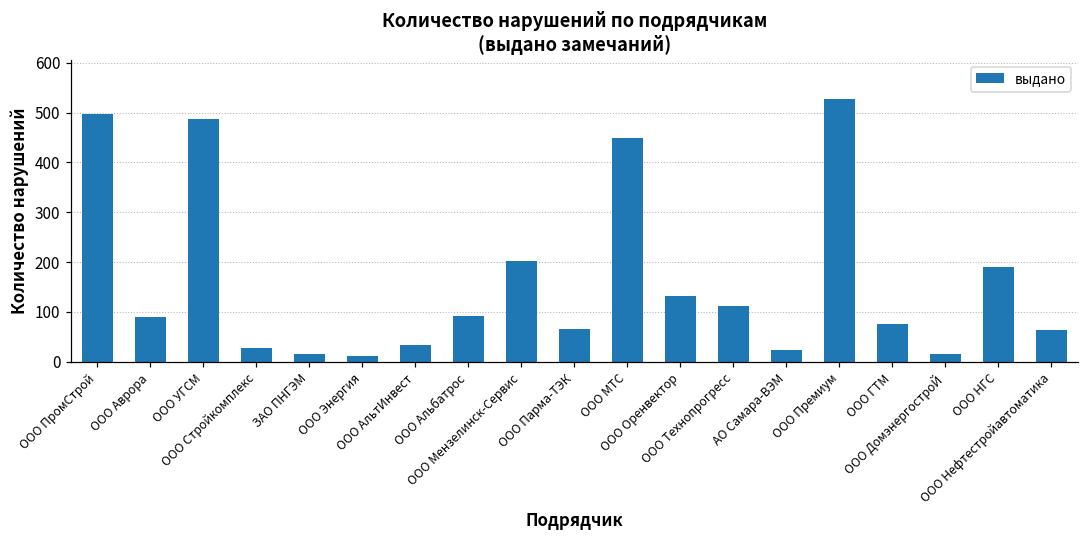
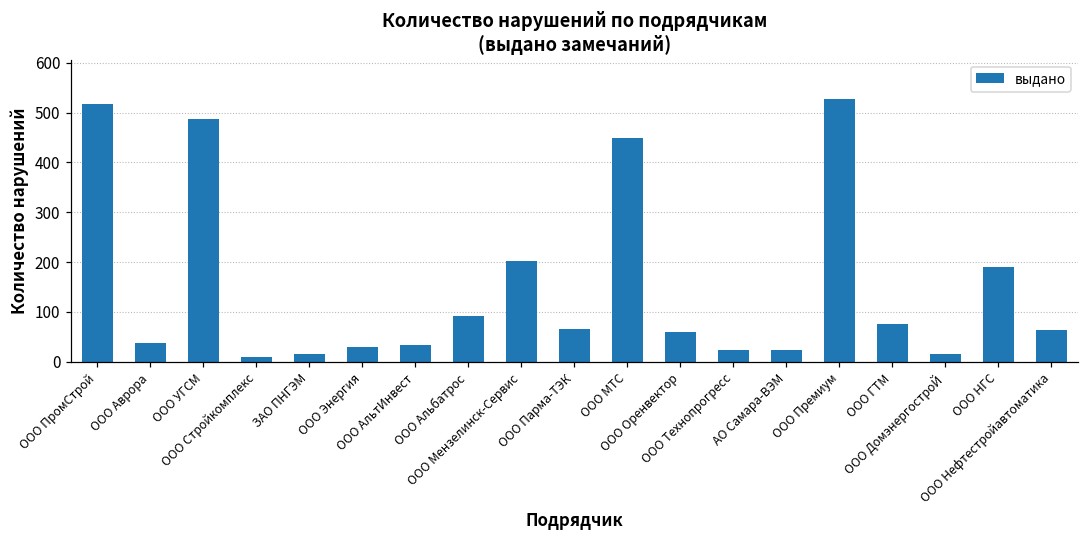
  {
-   "ООО ПромСтрой": 500,
-   "ООО Аврора": 90,
+   "ООО ПромСтрой": 520,
+   "ООО Аврора": 40,
    "ООО УГСМ": 490,
-   "ООО Стройкомплекс": 30,
+   "ООО Стройкомплекс": 10,
    "ЗАО ПНГЭМ": 20,
-   "ООО Энергия": 10,
+   "ООО Энергия": 30,
    "ООО АльтИнвест": 30,
    "ООО Альбатрос": 90,
    "ООО Мензелинск-Сервис": 200,
    "ООО Парма-ТЭК": 70,
    "ООО МТС": 450,
-   "ООО Оренвектор": 130,
-   "ООО Технопрогресс": 110,
+   "ООО Оренвектор": 60,
+   "ООО Технопрогресс": 20,
    "АО Самара-ВЭМ": 20,
    "ООО Премиум": 530,
    "ООО ГТМ": 80,
    "ООО ДомэнергостроЙ": 20,
    "ООО НГС": 190,
    "ООО Нефтестройавтоматика": 60
  }
